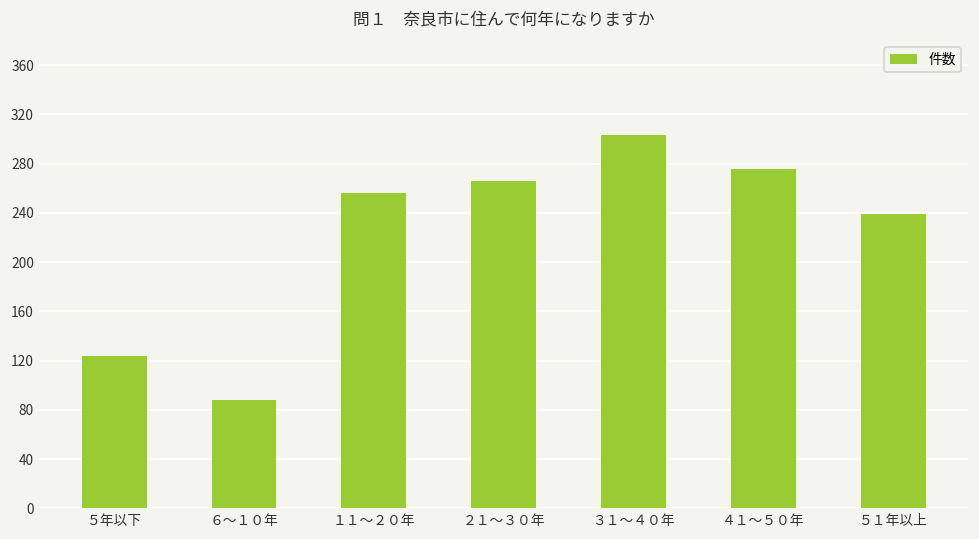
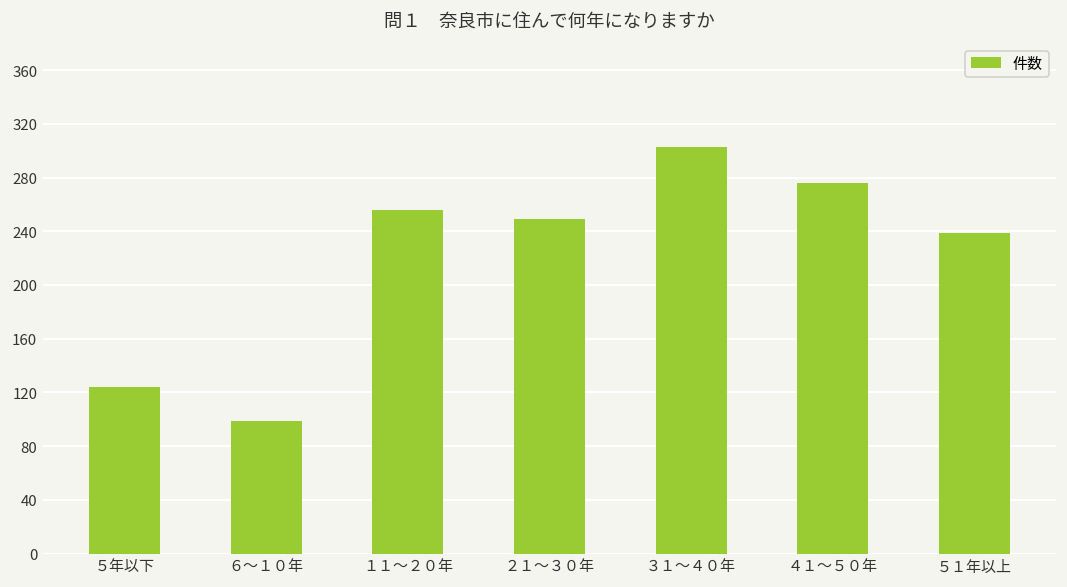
  {
    "５年以下": 124,
-   "６～１０年": 88,
+   "６～１０年": 99,
    "１１～２０年": 256,
-   "２１～３０年": 266,
+   "２１～３０年": 249,
    "３１～４０年": 303,
    "４１～５０年": 276,
    "５１年以上": 239
  }
